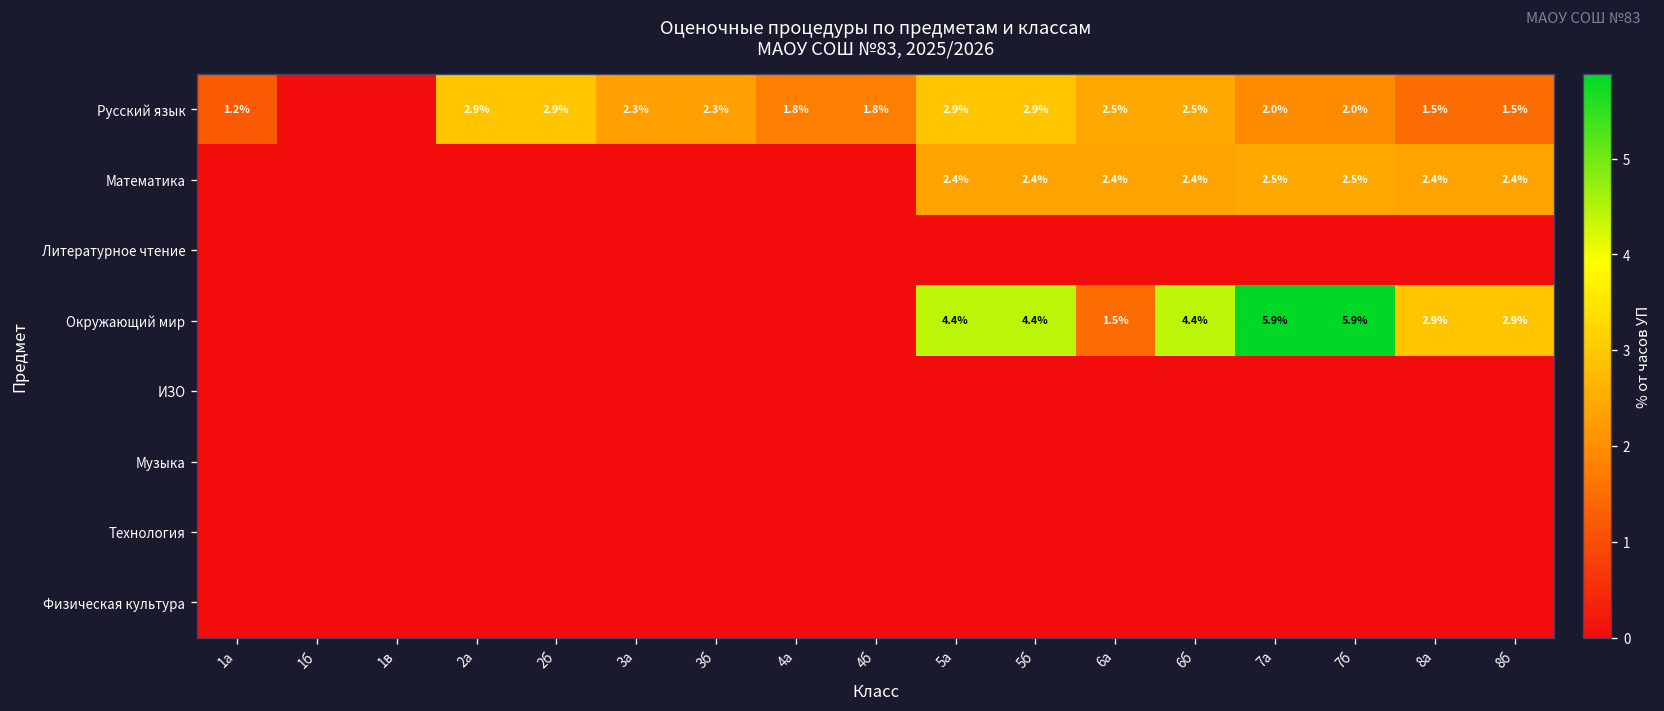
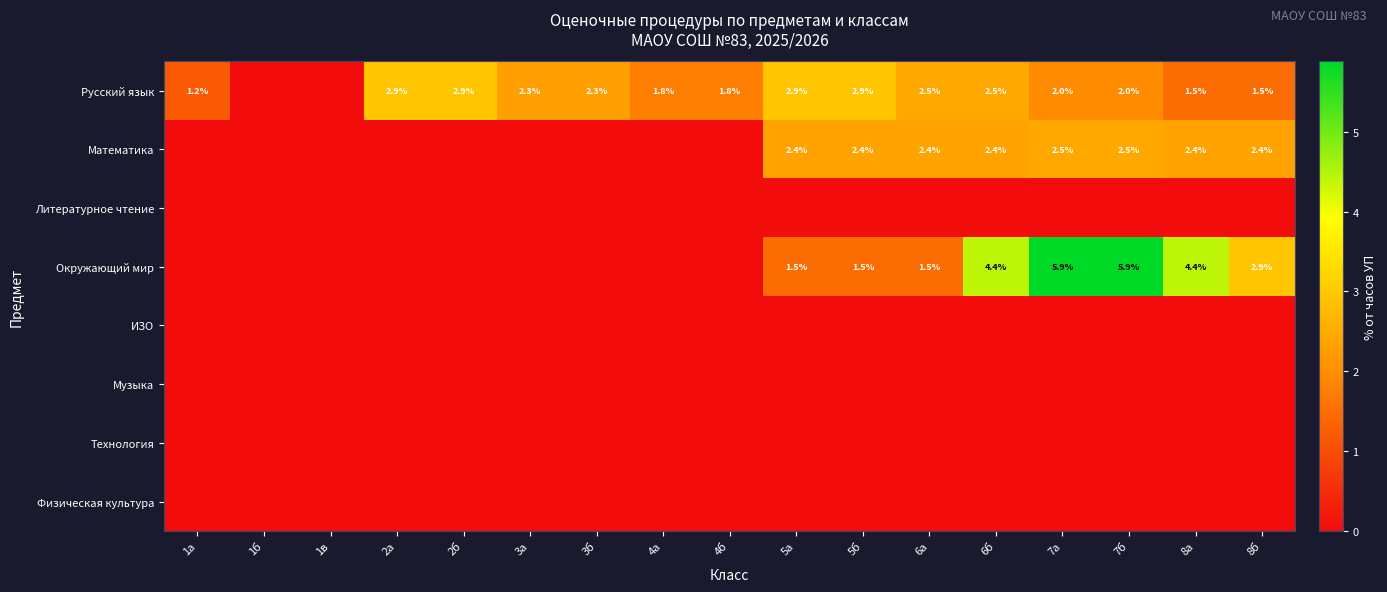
  {
    "Русский язык": {
      "1а": "1.2%",
      "2а": "2.9%",
      "2б": "2.9%",
      "3а": "2.3%",
      "3б": "2.3%",
      "4а": "1.8%",
      "4б": "1.8%",
      "5а": "2.9%",
      "5б": "2.9%",
      "6а": "2.5%",
      "6б": "2.5%",
      "7а": "2.0%",
      "7б": "2.0%",
      "8а": "1.5%",
      "8б": "1.5%"
    },
    "Математика": {
      "5а": "2.4%",
      "5б": "2.4%",
      "6а": "2.4%",
      "6б": "2.4%",
      "7а": "2.5%",
      "7б": "2.5%",
      "8а": "2.4%",
      "8б": "2.4%"
    },
    "Окружающий мир": {
-     "5а": "4.4%",
-     "5б": "4.4%",
+     "5а": "1.5%",
+     "5б": "1.5%",
      "6а": "1.5%",
      "6б": "4.4%",
      "7а": "5.9%",
      "7б": "5.9%",
-     "8а": "2.9%",
+     "8а": "4.4%",
      "8б": "2.9%"
    }
  }
